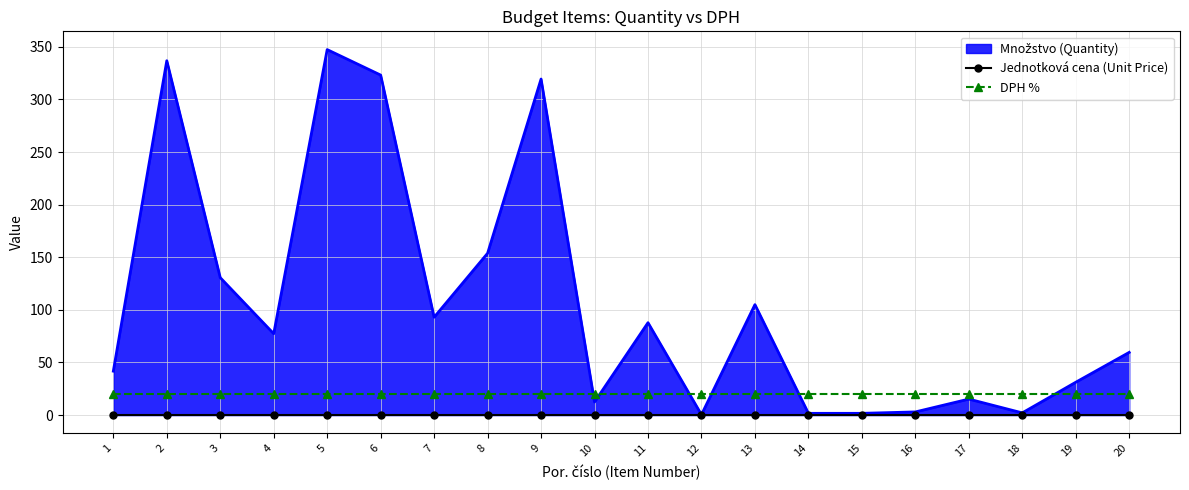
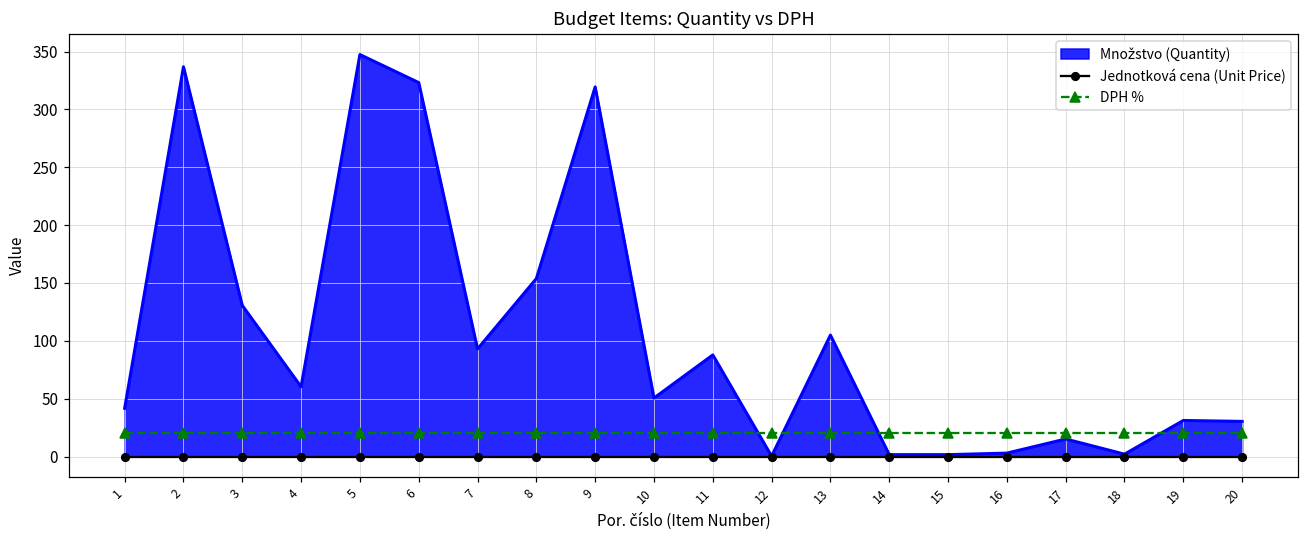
  {
    "Množstvo (Quantity)": {
      "1": 42,
      "2": 337,
      "3": 131,
-     "4": 77,
+     "4": 60,
      "5": 347,
      "6": 323,
      "7": 93,
      "8": 154,
      "9": 319,
-     "10": 12,
+     "10": 51,
      "11": 88,
      "13": 105,
      "16": 3,
      "17": 15,
      "19": 31,
-     "20": 60
+     "20": 30
    },
    "Jednotková cena (Unit Price)": {
      "1": 0,
      "2": 0,
      "3": 0,
      "4": 0,
      "5": 0,
      "6": 0,
      "7": 0,
      "8": 0,
      "9": 0,
      "10": 0,
      "11": 0,
      "13": 0,
      "16": 0,
      "17": 0,
      "19": 0,
      "20": 0
    },
    "DPH %": {
      "1": 20,
      "2": 20,
      "3": 20,
      "4": 20,
      "5": 20,
      "6": 20,
      "7": 20,
      "8": 20,
      "9": 20,
      "10": 20,
      "11": 20,
      "12": 20,
      "13": 20,
      "14": 20,
      "15": 20,
      "16": 20,
      "17": 20,
      "18": 20,
      "19": 20,
      "20": 20
    }
  }
